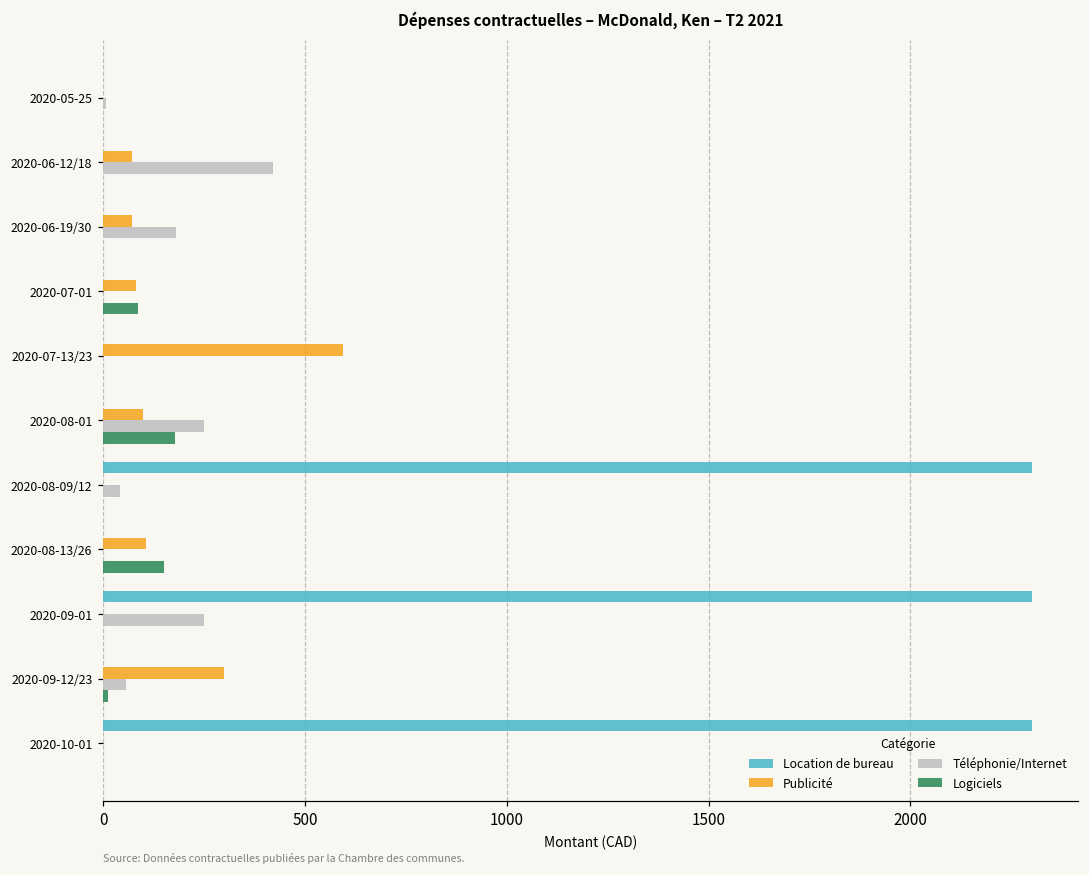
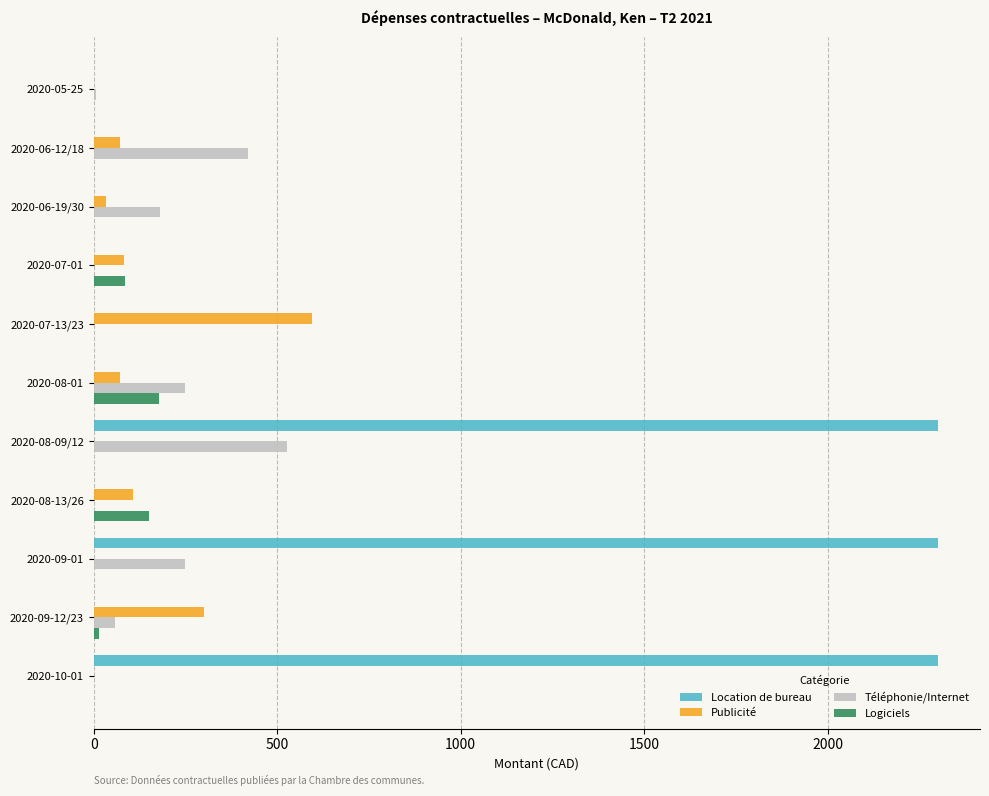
  {
    "Location de bureau": {
      "2020-05-25": 0,
      "2020-06-12/18": 0,
      "2020-06-19/30": 0,
      "2020-07-01": 0,
      "2020-07-13/23": 0,
      "2020-08-01": 0,
      "2020-08-09/12": 2300,
      "2020-08-13/26": 0,
      "2020-09-01": 2300,
      "2020-09-12/23": 0,
      "2020-10-01": 2300
    },
    "Publicité": {
      "2020-05-25": 0,
      "2020-06-12/18": 70,
-     "2020-06-19/30": 70,
+     "2020-06-19/30": 30,
      "2020-07-01": 80,
      "2020-07-13/23": 590,
-     "2020-08-01": 100,
+     "2020-08-01": 70,
      "2020-08-09/12": 0,
      "2020-08-13/26": 110,
      "2020-09-01": 0,
      "2020-09-12/23": 300,
      "2020-10-01": 0
    },
    "Téléphonie/Internet": {
      "2020-06-12/18": 420,
      "2020-06-19/30": 180,
      "2020-07-01": 0,
      "2020-07-13/23": 0,
      "2020-08-01": 250,
-     "2020-08-09/12": 40,
+     "2020-08-09/12": 530,
      "2020-08-13/26": 0,
      "2020-09-01": 250,
      "2020-09-12/23": 60,
      "2020-10-01": 0
    },
    "Logiciels": {
      "2020-05-25": 0,
      "2020-06-12/18": 0,
      "2020-06-19/30": 0,
      "2020-07-01": 90,
      "2020-07-13/23": 0,
      "2020-08-01": 180,
      "2020-08-09/12": 0,
      "2020-08-13/26": 150,
      "2020-09-01": 0,
      "2020-09-12/23": 10,
      "2020-10-01": 0
    }
  }
